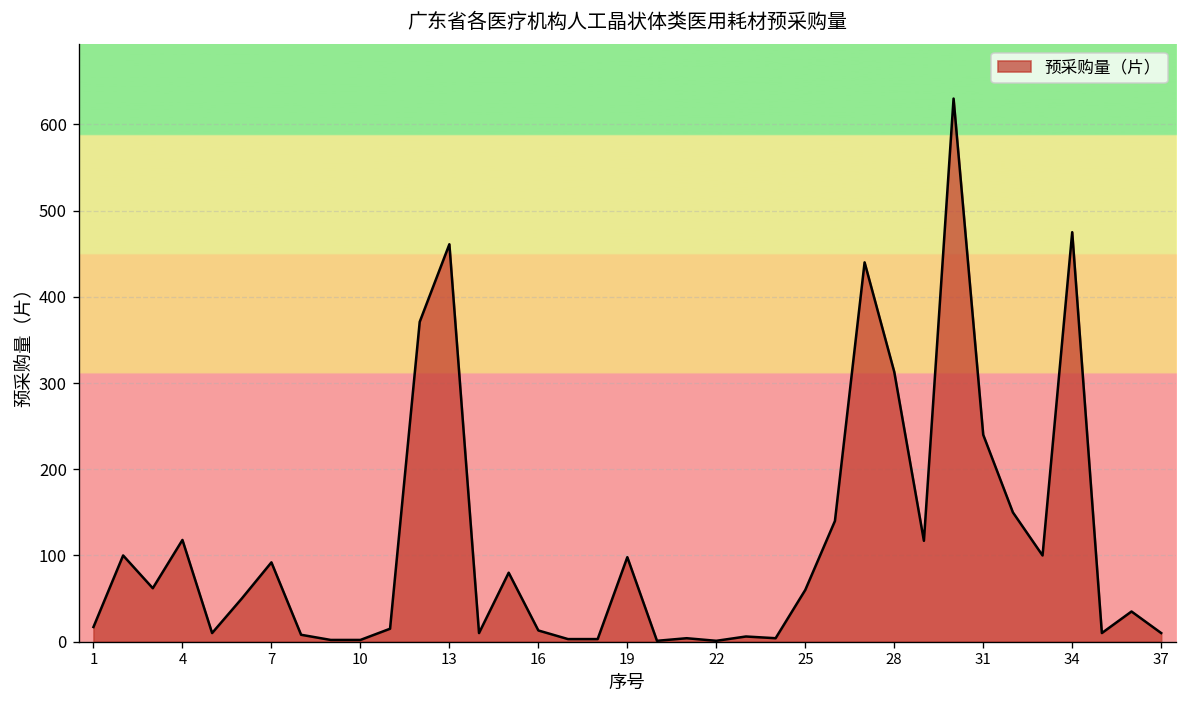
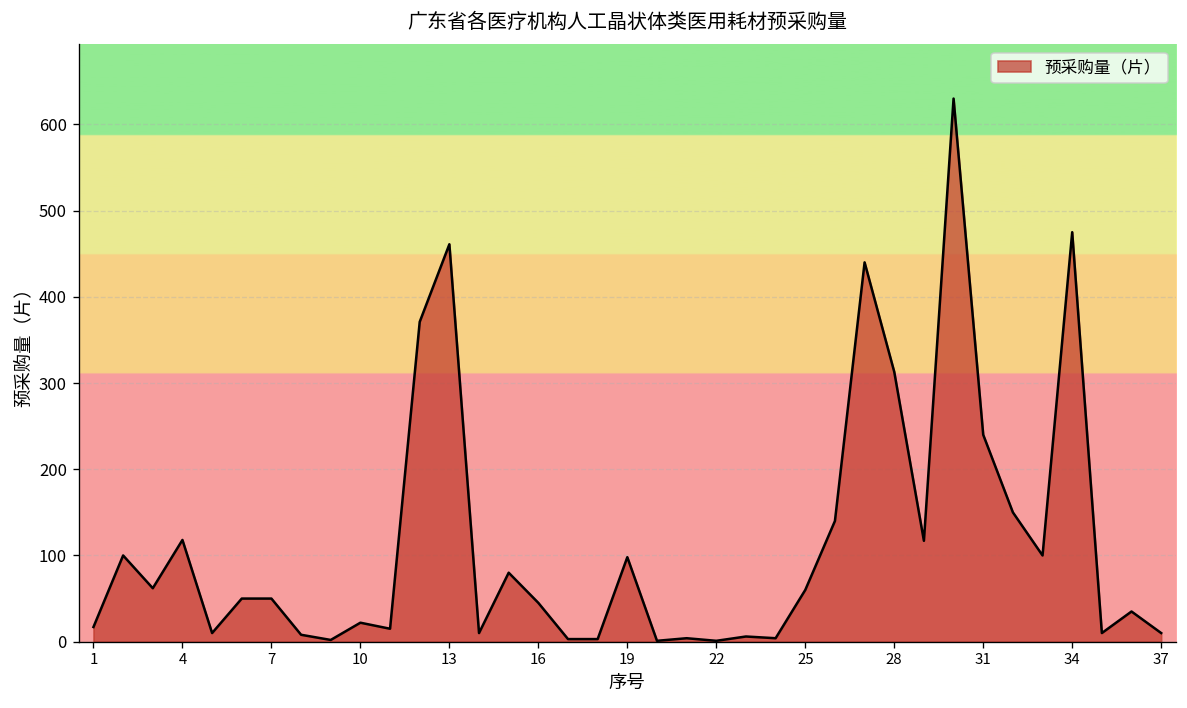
  {
    "1": 20,
    "4": 120,
-   "7": 90,
-   "10": 0,
+   "7": 50,
+   "10": 20,
    "13": 460,
-   "16": 10,
+   "16": 50,
    "19": 100,
    "22": 0,
    "25": 60,
    "28": 310,
    "31": 240,
    "34": 480,
    "37": 10
  }
